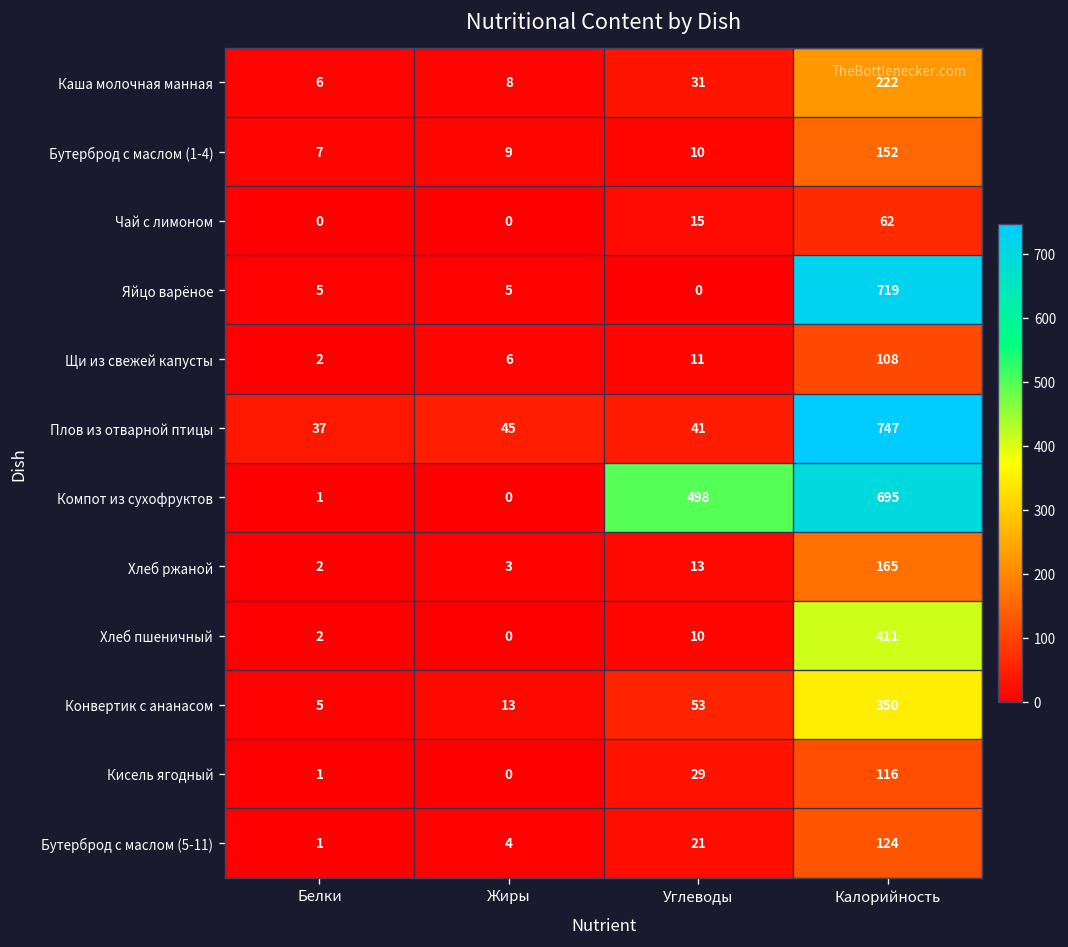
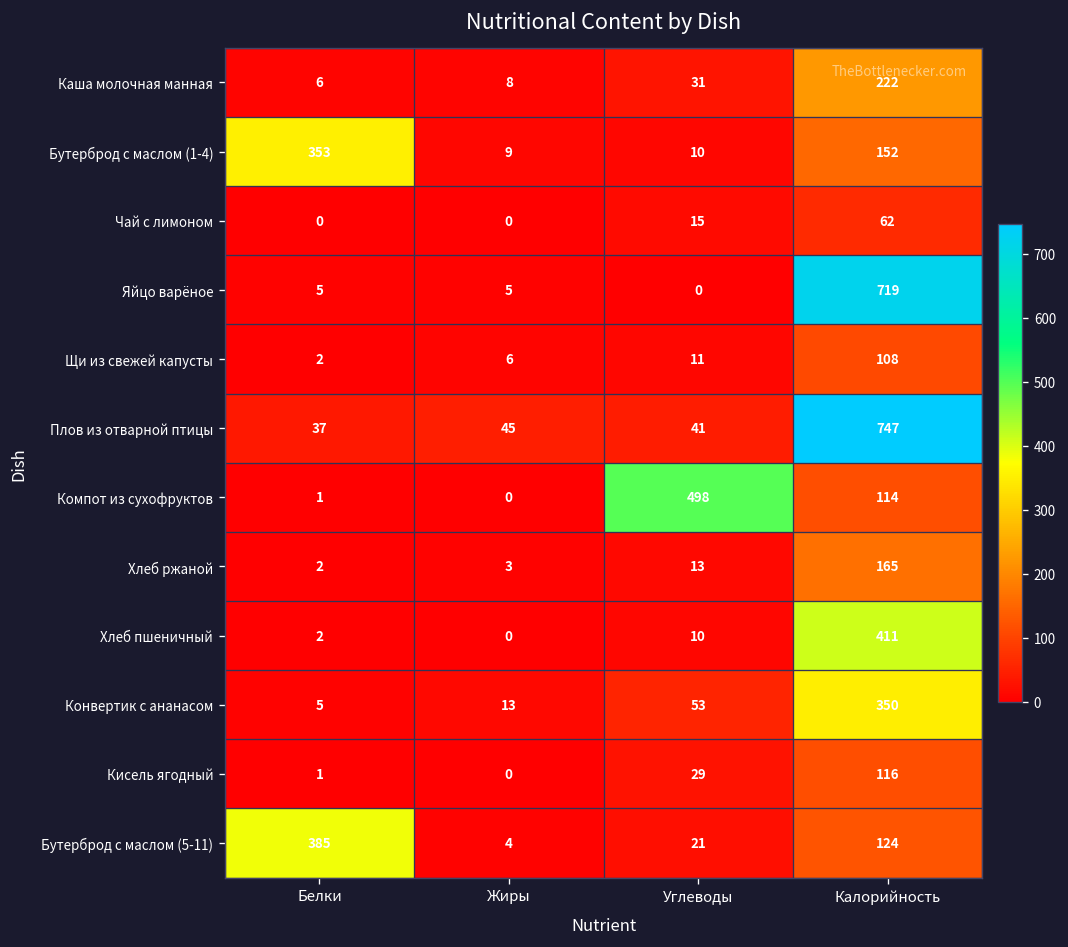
  {
    "Каша молочная манная": {
      "Белки": 6,
      "Жиры": 8,
      "Углеводы": 31
    },
    "Бутерброд с маслом (1-4)": {
-     "Белки": 7,
+     "Белки": 353,
      "Жиры": 9,
      "Углеводы": 10,
      "Калорийность": 152
    },
    "Чай с лимоном": {
      "Белки": 0,
      "Жиры": 0,
      "Углеводы": 15,
      "Калорийность": 62
    },
    "Яйцо варёное": {
      "Белки": 5,
      "Жиры": 5,
      "Углеводы": 0,
      "Калорийность": 719
    },
    "Щи из свежей капусты": {
      "Белки": 2,
      "Жиры": 6,
      "Углеводы": 11,
      "Калорийность": 108
    },
    "Плов из отварной птицы": {
      "Белки": 37,
      "Жиры": 45,
      "Углеводы": 41,
      "Калорийность": 747
    },
    "Компот из сухофруктов": {
      "Белки": 1,
      "Жиры": 0,
      "Углеводы": 498,
-     "Калорийность": 695
+     "Калорийность": 114
    },
    "Хлеб ржаной": {
      "Белки": 2,
      "Жиры": 3,
      "Углеводы": 13,
      "Калорийность": 165
    },
    "Хлеб пшеничный": {
      "Белки": 2,
      "Жиры": 0,
      "Углеводы": 10,
      "Калорийность": 411
    },
    "Конвертик с ананасом": {
      "Белки": 5,
      "Жиры": 13,
      "Углеводы": 53,
      "Калорийность": 350
    },
    "Кисель ягодный": {
      "Белки": 1,
      "Жиры": 0,
      "Углеводы": 29,
      "Калорийность": 116
    },
    "Бутерброд с маслом (5-11)": {
-     "Белки": 1,
+     "Белки": 385,
      "Жиры": 4,
      "Углеводы": 21,
      "Калорийность": 124
    }
  }
